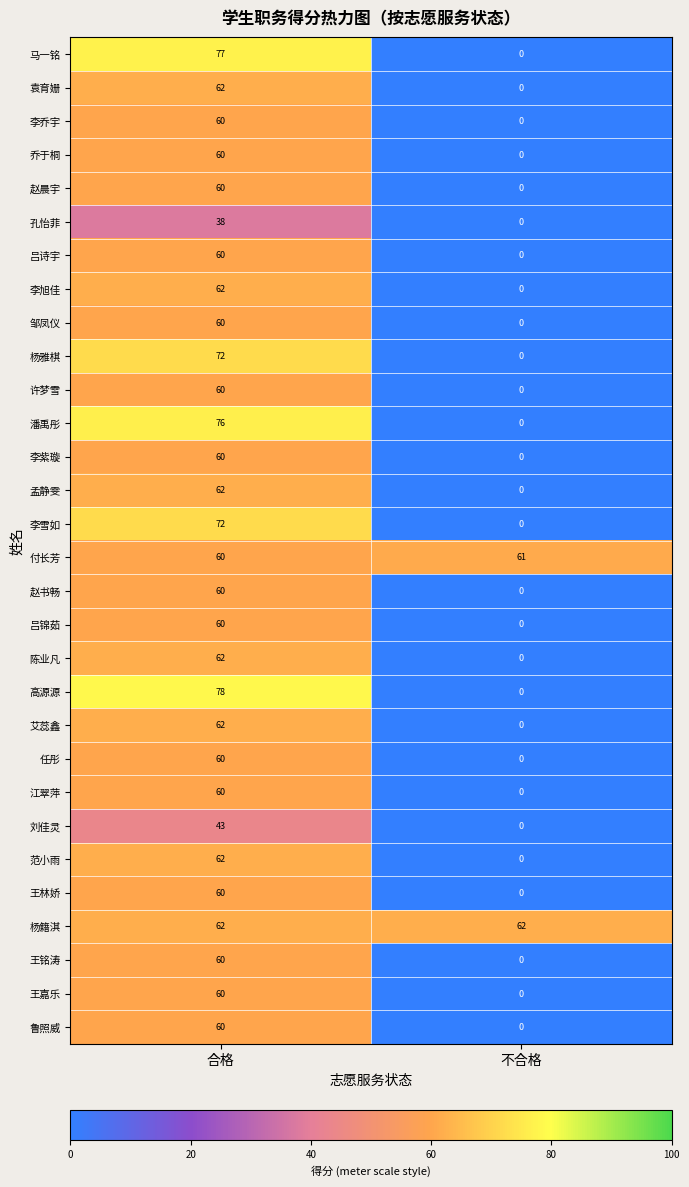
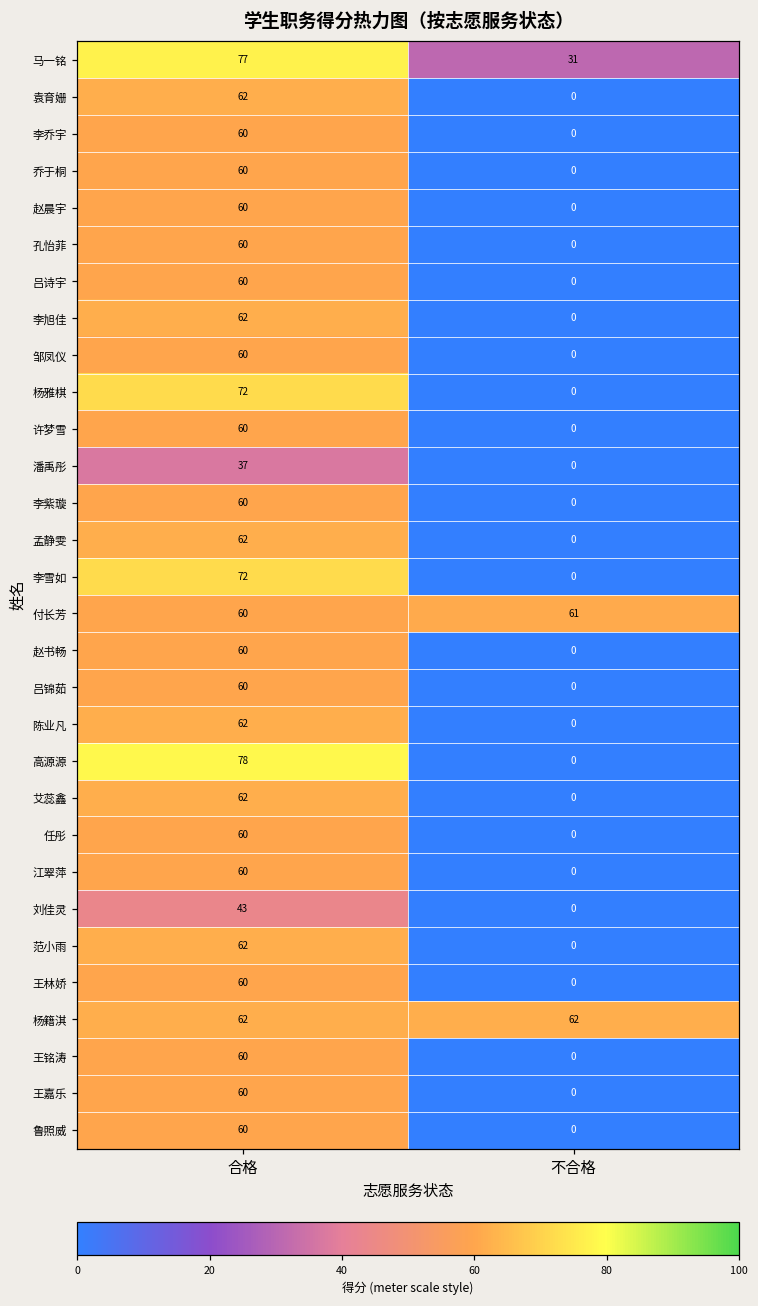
  {
    "马一铭": {
      "合格": 77,
-     "不合格": 0
+     "不合格": 31
    },
    "袁育姗": {
      "合格": 62,
      "不合格": 0
    },
    "李乔宇": {
      "合格": 60,
      "不合格": 0
    },
    "乔于桐": {
      "合格": 60,
      "不合格": 0
    },
    "赵晨宇": {
      "合格": 60,
      "不合格": 0
    },
    "孔怡菲": {
-     "合格": 38,
+     "合格": 60,
      "不合格": 0
    },
    "吕诗宇": {
      "合格": 60,
      "不合格": 0
    },
    "李旭佳": {
      "合格": 62,
      "不合格": 0
    },
    "邹凤仪": {
      "合格": 60,
      "不合格": 0
    },
    "杨雅棋": {
      "合格": 72,
      "不合格": 0
    },
    "许梦雪": {
      "合格": 60,
      "不合格": 0
    },
    "潘禹彤": {
-     "合格": 76,
+     "合格": 37,
      "不合格": 0
    },
    "李紫璇": {
      "合格": 60,
      "不合格": 0
    },
    "孟静雯": {
      "合格": 62,
      "不合格": 0
    },
    "李雪如": {
      "合格": 72,
      "不合格": 0
    },
    "付长芳": {
      "合格": 60,
      "不合格": 61
    },
    "赵书畅": {
      "合格": 60,
      "不合格": 0
    },
    "吕锦茹": {
      "合格": 60,
      "不合格": 0
    },
    "陈业凡": {
      "合格": 62,
      "不合格": 0
    },
    "高源源": {
      "合格": 78,
      "不合格": 0
    },
    "艾蕊鑫": {
      "合格": 62,
      "不合格": 0
    },
    "任彤": {
      "合格": 60,
      "不合格": 0
    },
    "江翠萍": {
      "合格": 60,
      "不合格": 0
    },
    "刘佳灵": {
      "合格": 43,
      "不合格": 0
    },
    "范小雨": {
      "合格": 62,
      "不合格": 0
    },
    "王林娇": {
      "合格": 60,
      "不合格": 0
    },
    "杨籍淇": {
      "合格": 62,
      "不合格": 62
    },
    "王铭涛": {
      "合格": 60,
      "不合格": 0
    },
    "王嘉乐": {
      "合格": 60,
      "不合格": 0
    },
    "鲁照威": {
      "合格": 60,
      "不合格": 0
    }
  }
